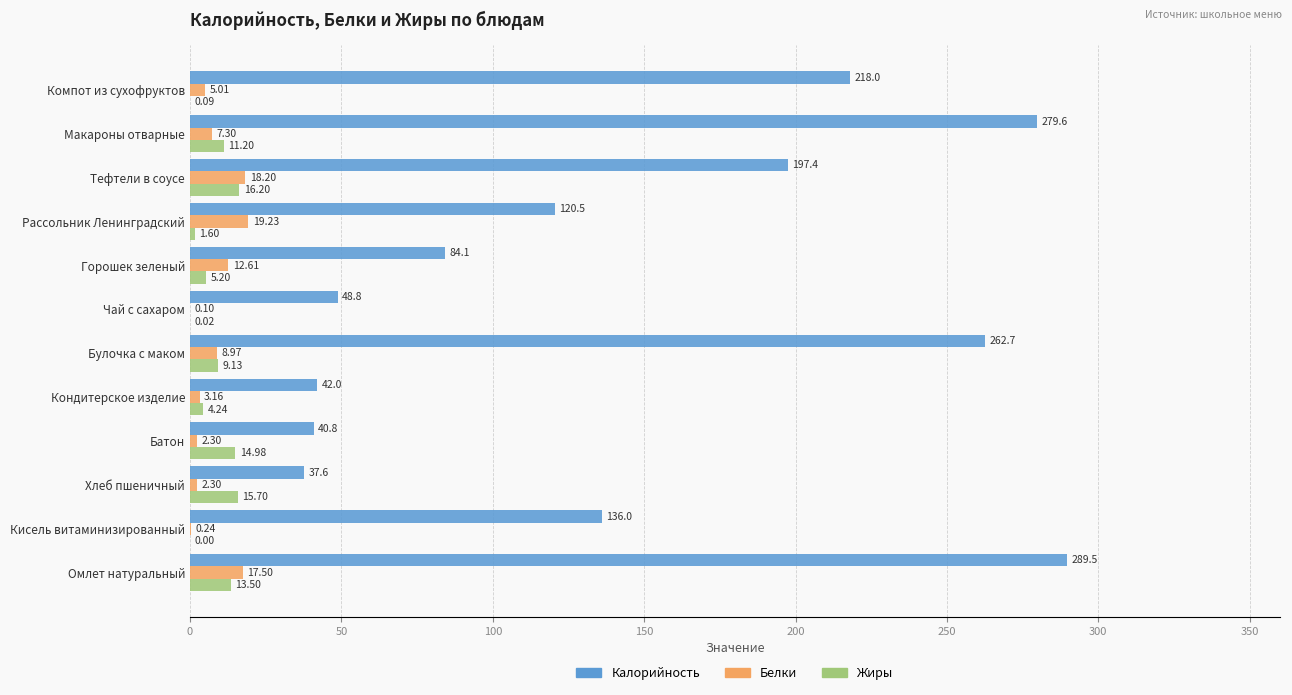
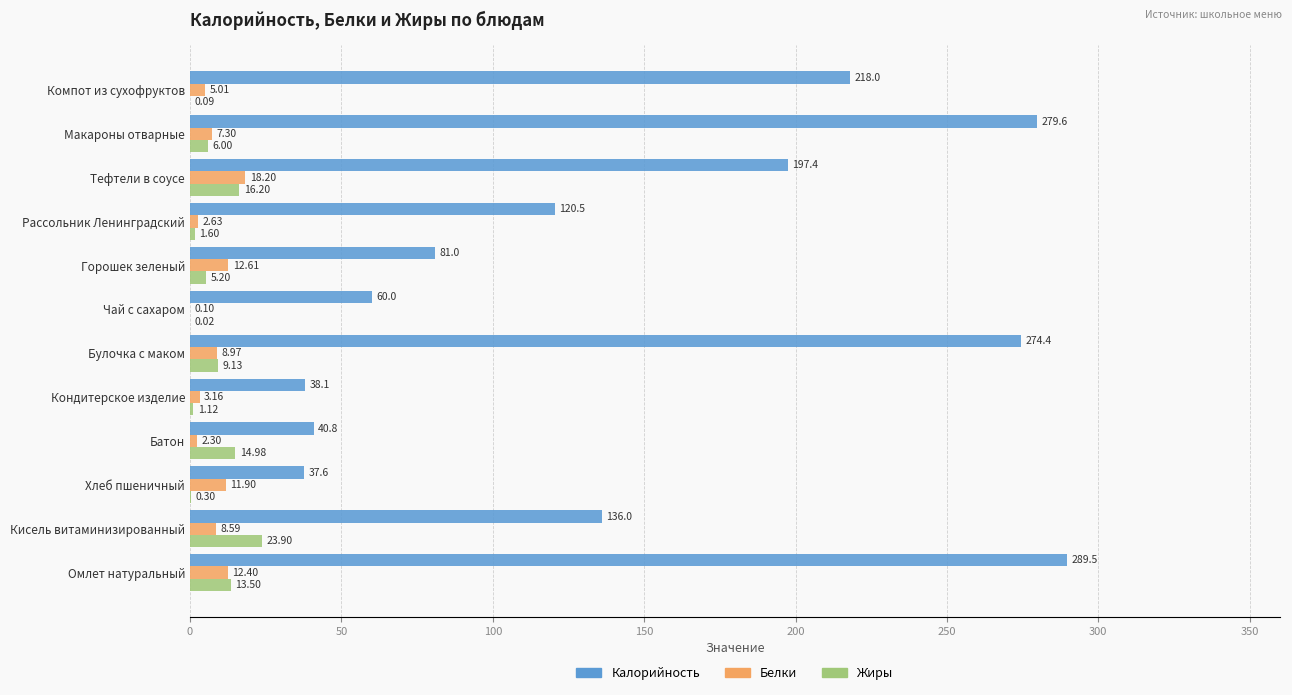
  {
    "Калорийность": {
      "Компот из сухофруктов": 218.0,
      "Макароны отварные": 279.6,
      "Тефтели в соусе": 197.4,
      "Рассольник Ленинградский": 120.5,
-     "Горошек зеленый": 84.1,
-     "Чай с сахаром": 48.8,
-     "Булочка с маком": 262.7,
-     "Кондитерское изделие": 42.0,
+     "Горошек зеленый": 81.0,
+     "Чай с сахаром": 60.0,
+     "Булочка с маком": 274.4,
+     "Кондитерское изделие": 38.1,
      "Батон": 40.8,
      "Хлеб пшеничный": 37.6,
      "Кисель витаминизированный": 136.0,
      "Омлет натуральный": 289.5
    },
    "Белки": {
      "Компот из сухофруктов": 5.01,
      "Макароны отварные": 7.30,
      "Тефтели в соусе": 18.20,
-     "Рассольник Ленинградский": 19.23,
+     "Рассольник Ленинградский": 2.63,
      "Горошек зеленый": 12.61,
      "Чай с сахаром": 0.10,
      "Булочка с маком": 8.97,
      "Кондитерское изделие": 3.16,
      "Батон": 2.30,
-     "Хлеб пшеничный": 2.30,
-     "Кисель витаминизированный": 0.24,
-     "Омлет натуральный": 17.50
+     "Хлеб пшеничный": 11.90,
+     "Кисель витаминизированный": 8.59,
+     "Омлет натуральный": 12.40
    },
    "Жиры": {
      "Компот из сухофруктов": 0.09,
-     "Макароны отварные": 11.20,
+     "Макароны отварные": 6.00,
      "Тефтели в соусе": 16.20,
      "Рассольник Ленинградский": 1.60,
      "Горошек зеленый": 5.20,
      "Чай с сахаром": 0.02,
      "Булочка с маком": 9.13,
-     "Кондитерское изделие": 4.24,
+     "Кондитерское изделие": 1.12,
      "Батон": 14.98,
-     "Хлеб пшеничный": 15.70,
-     "Кисель витаминизированный": 0.00,
+     "Хлеб пшеничный": 0.30,
+     "Кисель витаминизированный": 23.90,
      "Омлет натуральный": 13.50
    }
  }
